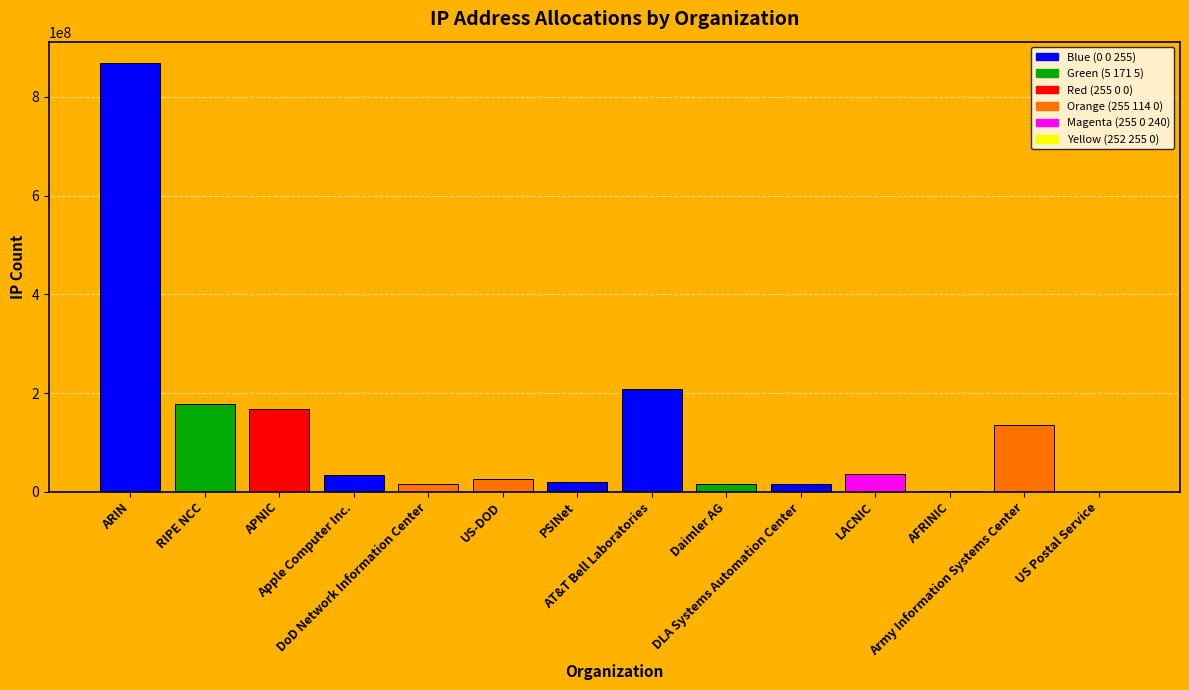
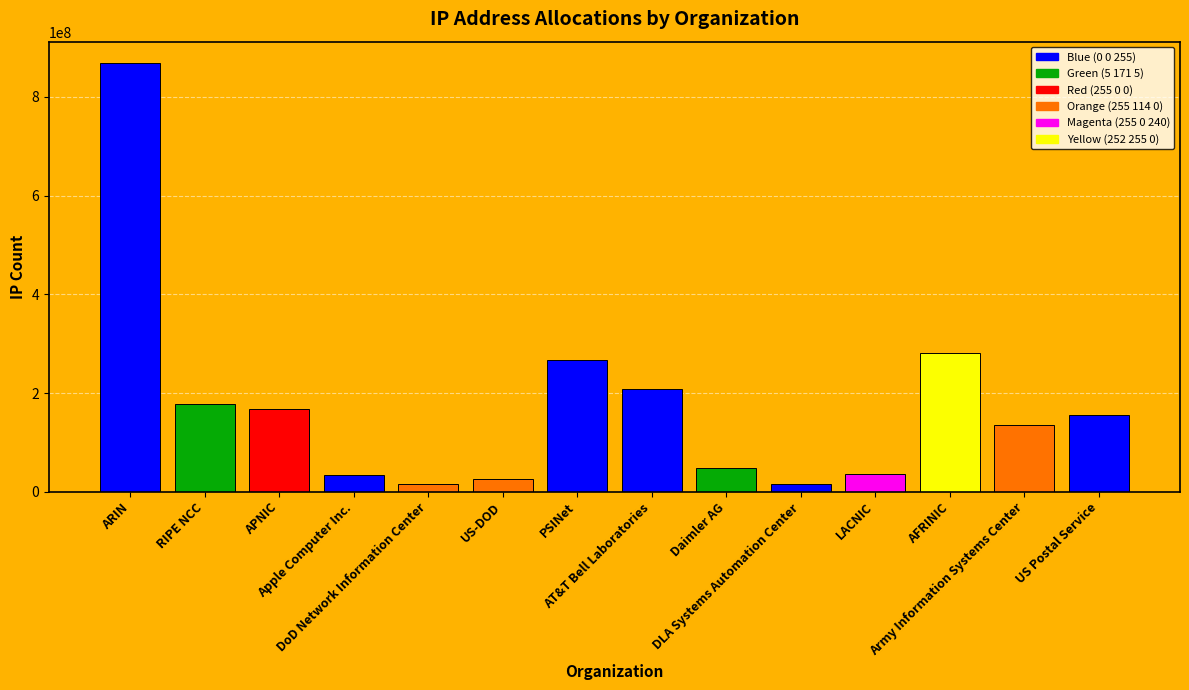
  {
    "ARIN": 870000000,
    "RIPE NCC": 180000000,
    "APNIC": 170000000,
    "Apple Computer Inc.": 30000000,
    "DoD Network Information Center": 20000000,
    "US-DOD": 30000000,
-   "PSINet": 20000000,
+   "PSINet": 270000000,
    "AT&T Bell Laboratories": 210000000,
-   "Daimler AG": 20000000,
+   "Daimler AG": 50000000,
    "DLA Systems Automation Center": 20000000,
    "LACNIC": 40000000,
-   "AFRINIC": 0,
+   "AFRINIC": 280000000,
    "Army Information Systems Center": 130000000,
-   "US Postal Service": 0
+   "US Postal Service": 160000000
  }
